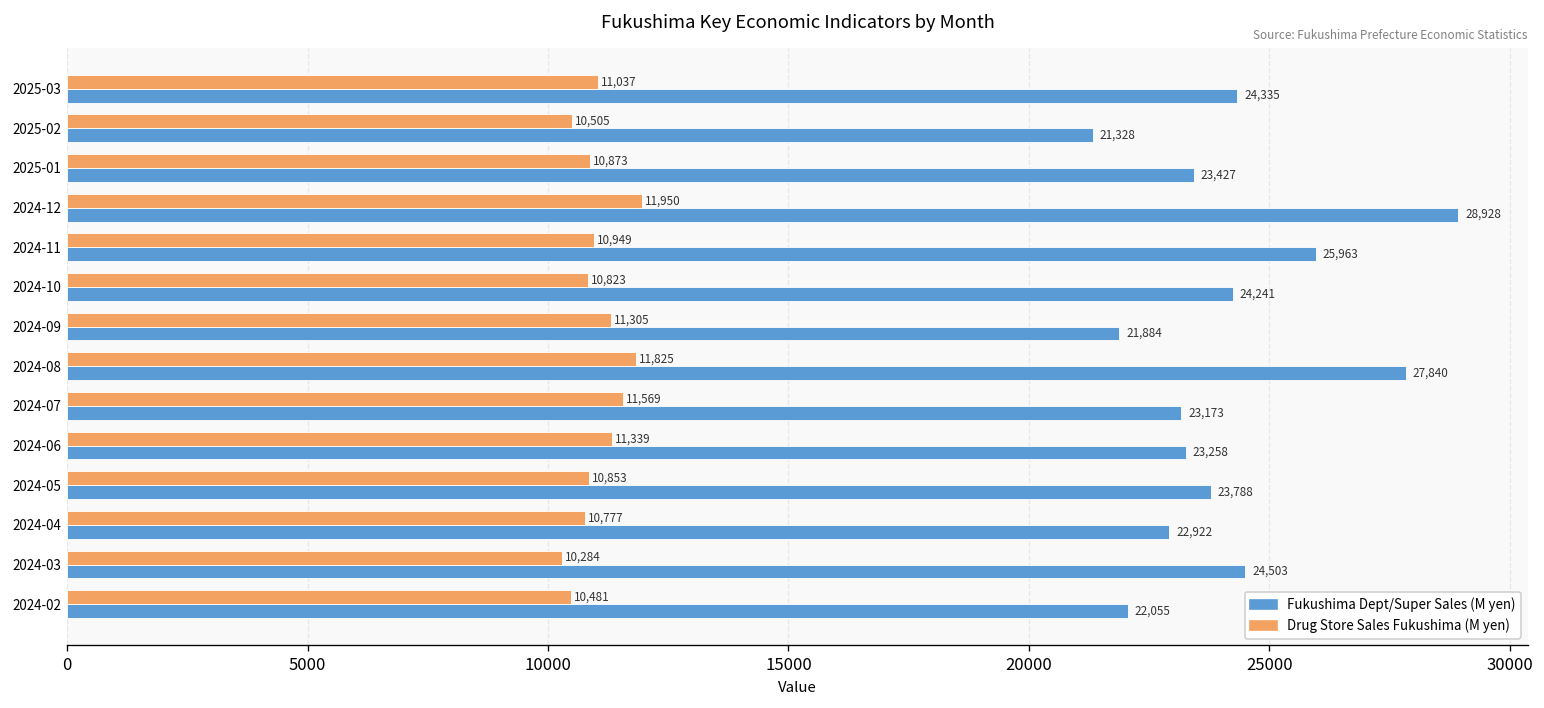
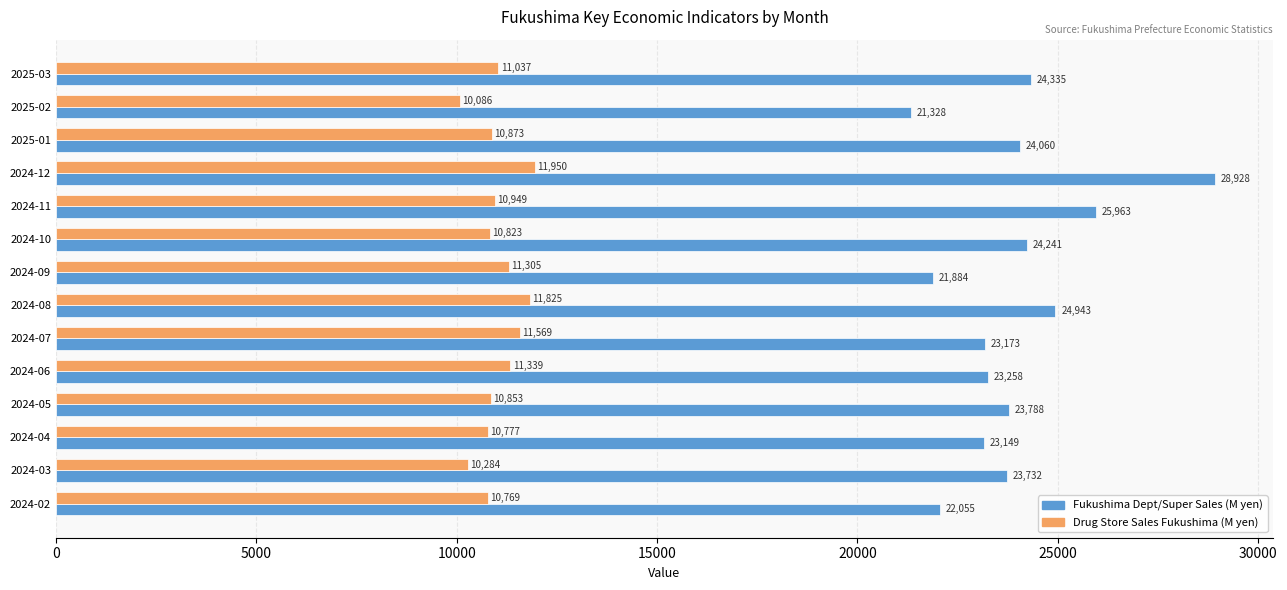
  {
    "Fukushima Dept/Super Sales (M yen)": {
      "2025-03": "24,335",
      "2025-02": "21,328",
-     "2025-01": "23,427",
+     "2025-01": "24,060",
      "2024-12": "28,928",
      "2024-11": "25,963",
      "2024-10": "24,241",
      "2024-09": "21,884",
-     "2024-08": "27,840",
+     "2024-08": "24,943",
      "2024-07": "23,173",
      "2024-06": "23,258",
      "2024-05": "23,788",
-     "2024-04": "22,922",
-     "2024-03": "24,503",
+     "2024-04": "23,149",
+     "2024-03": "23,732",
      "2024-02": "22,055"
    },
    "Drug Store Sales Fukushima (M yen)": {
      "2025-03": "11,037",
-     "2025-02": "10,505",
+     "2025-02": "10,086",
      "2025-01": "10,873",
      "2024-12": "11,950",
      "2024-11": "10,949",
      "2024-10": "10,823",
      "2024-09": "11,305",
      "2024-08": "11,825",
      "2024-07": "11,569",
      "2024-06": "11,339",
      "2024-05": "10,853",
      "2024-04": "10,777",
      "2024-03": "10,284",
-     "2024-02": "10,481"
+     "2024-02": "10,769"
    }
  }
